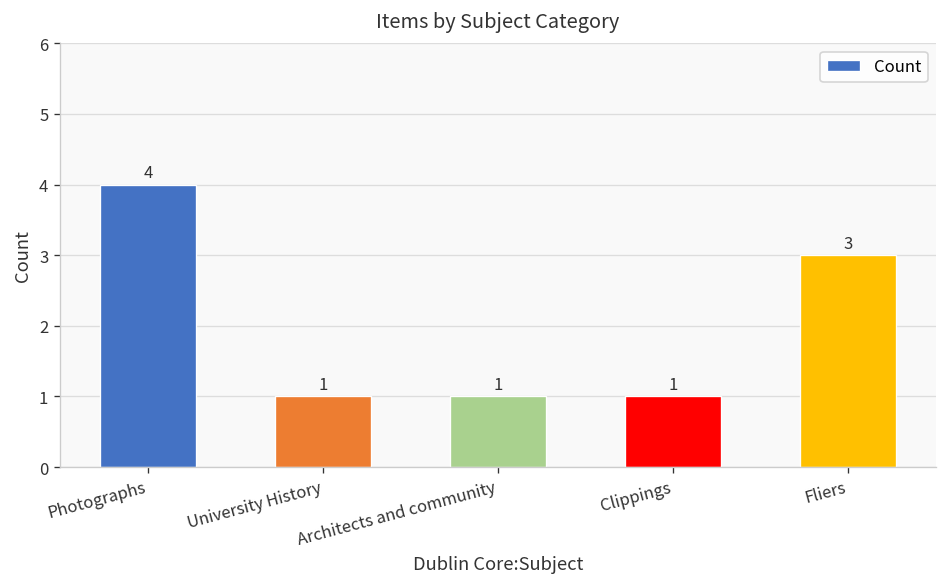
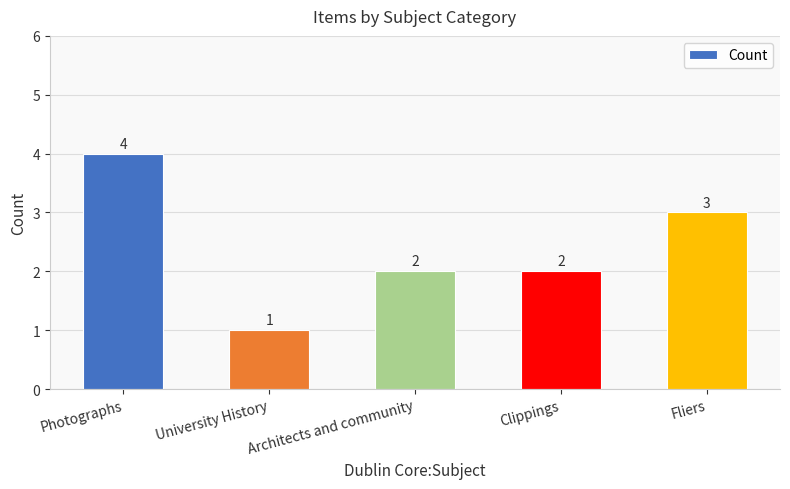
  {
    "Photographs": 4,
    "University History": 1,
-   "Architects and community": 1,
-   "Clippings": 1,
+   "Architects and community": 2,
+   "Clippings": 2,
    "Fliers": 3
  }
